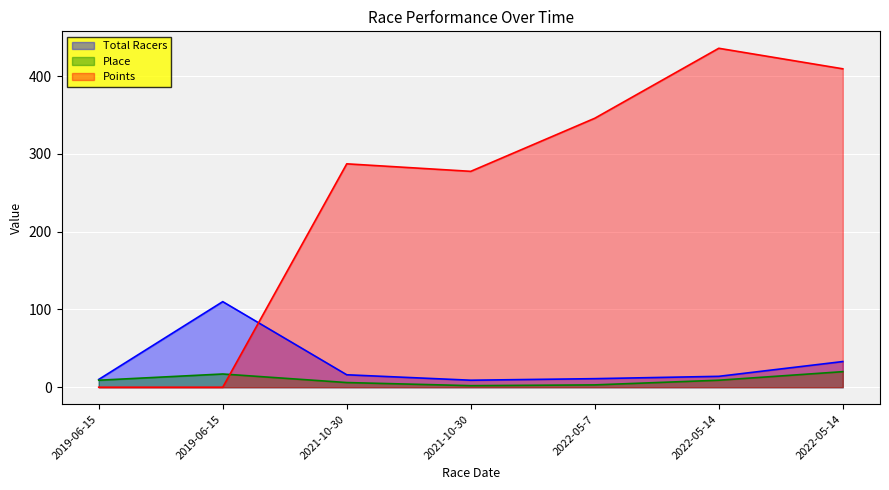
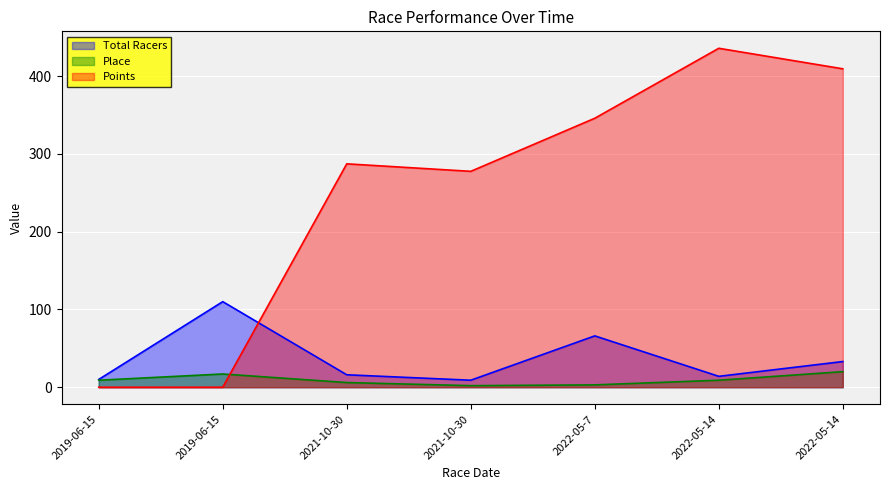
  {
    "Total Racers": {
-     "2022-05-7": 10
+     "2022-05-7": 70
    },
    "Place": {
      "2022-05-7": 0
    },
    "Points": {
      "2022-05-7": 350
    }
  }
